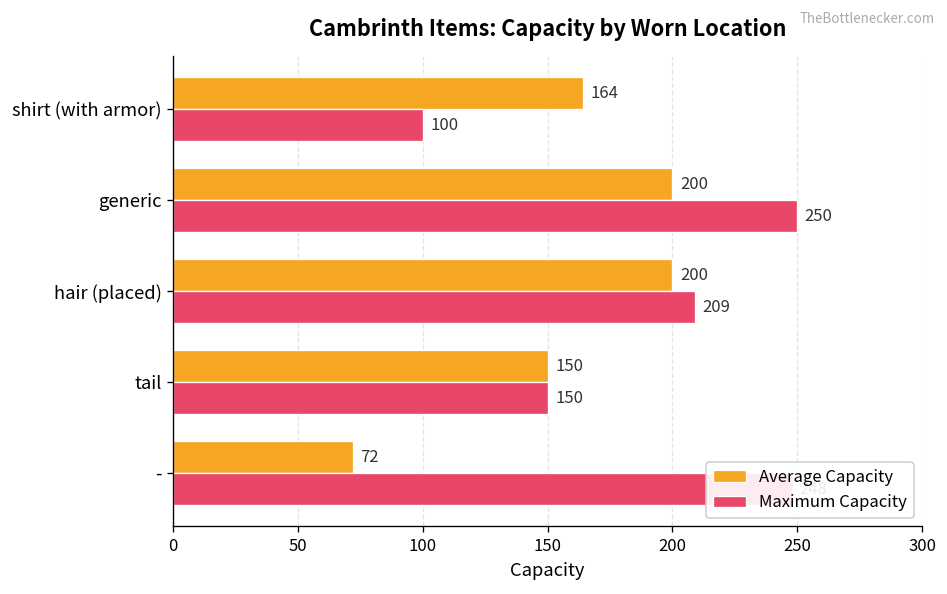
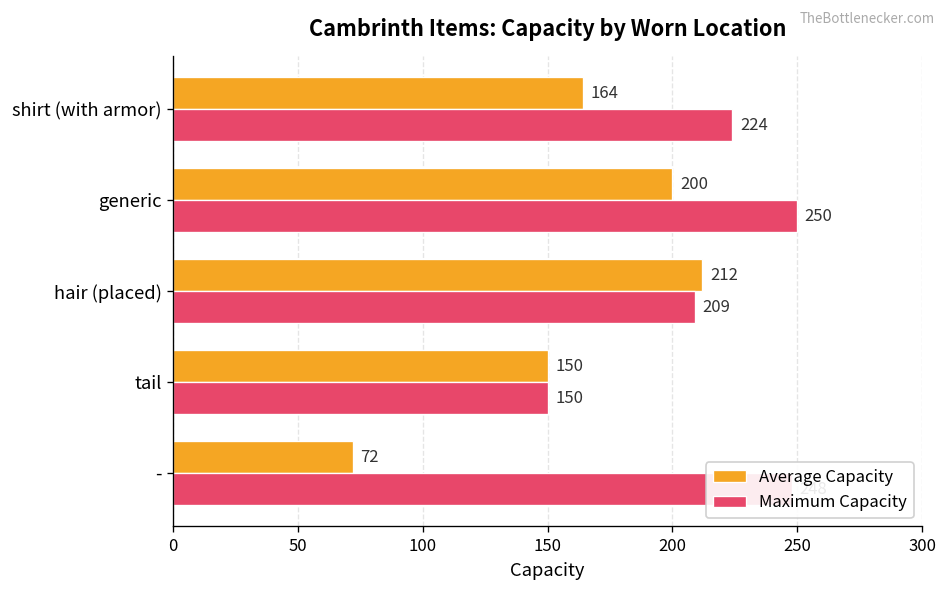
  {
    "Average Capacity": {
      "shirt (with armor)": 164,
      "generic": 200,
-     "hair (placed)": 200,
+     "hair (placed)": 212,
      "tail": 150,
      "-": 72
    },
    "Maximum Capacity": {
-     "shirt (with armor)": 100,
+     "shirt (with armor)": 224,
      "generic": 250,
      "hair (placed)": 209,
      "tail": 150
    }
  }
